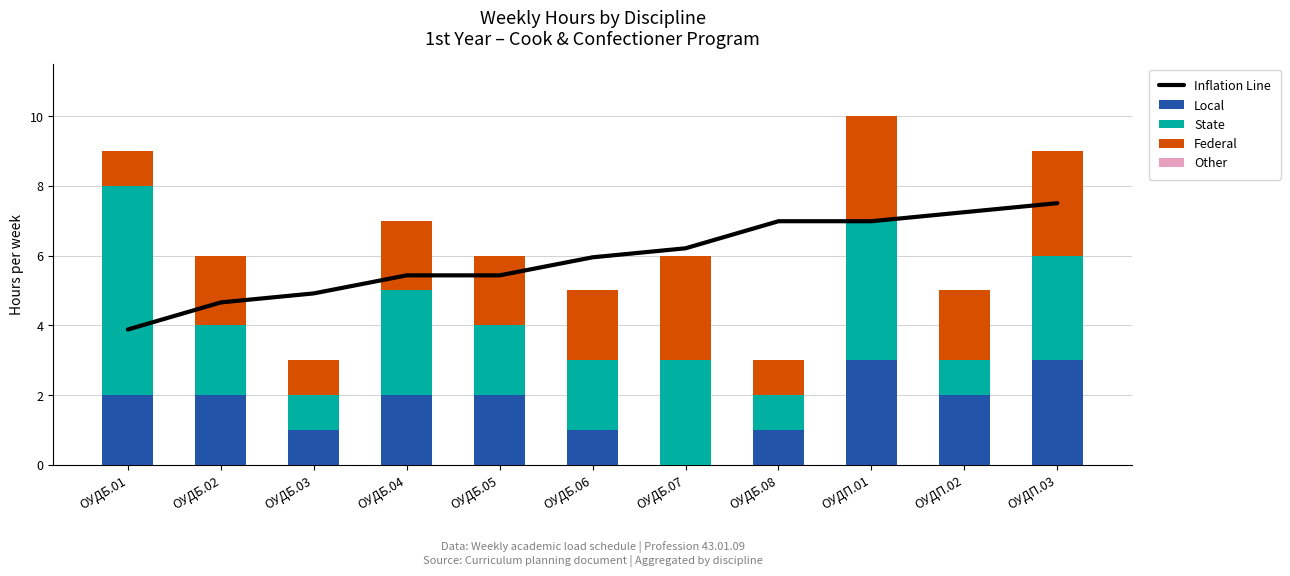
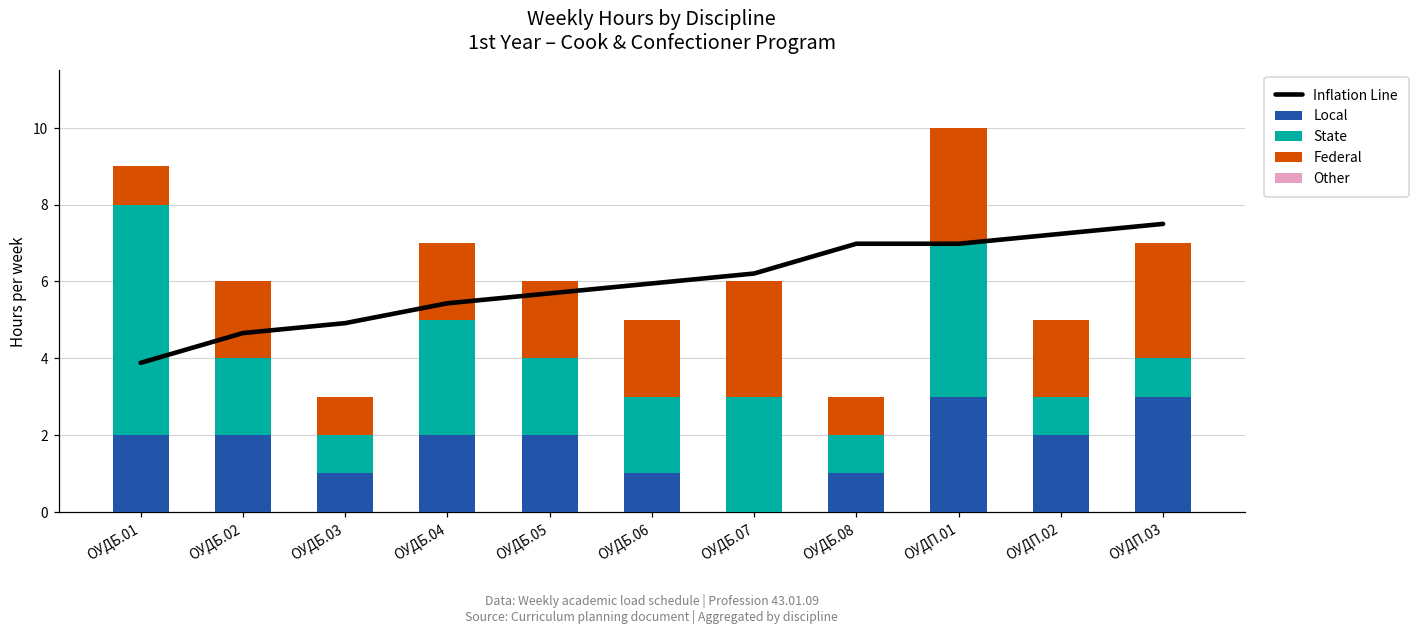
  {
    "Local": {
      "ОУДБ.01": 2.0,
      "ОУДБ.02": 2.0,
      "ОУДБ.03": 1.0,
      "ОУДБ.04": 2.0,
      "ОУДБ.05": 2.0,
      "ОУДБ.06": 1.0,
      "ОУДБ.07": 0.0,
      "ОУДБ.08": 1.0,
      "ОУДП.01": 3.0,
      "ОУДП.02": 2.0,
      "ОУДП.03": 3.0
    },
    "Inflation Line": {
      "ОУДБ.01": 3.9,
      "ОУДБ.02": 4.7,
      "ОУДБ.03": 4.9,
      "ОУДБ.04": 5.4,
-     "ОУДБ.05": 5.4,
+     "ОУДБ.05": 5.7,
      "ОУДБ.06": 5.9,
      "ОУДБ.07": 6.2,
      "ОУДБ.08": 7.0,
      "ОУДП.01": 7.0,
      "ОУДП.02": 7.2,
      "ОУДП.03": 7.5
    },
    "State": {
      "ОУДБ.01": 6,
      "ОУДБ.02": 2,
      "ОУДБ.03": 1,
      "ОУДБ.04": 3,
      "ОУДБ.05": 2,
      "ОУДБ.06": 2,
      "ОУДБ.07": 3,
      "ОУДБ.08": 1,
      "ОУДП.01": 4,
      "ОУДП.02": 1,
-     "ОУДП.03": 3
+     "ОУДП.03": 1
    }
  }
